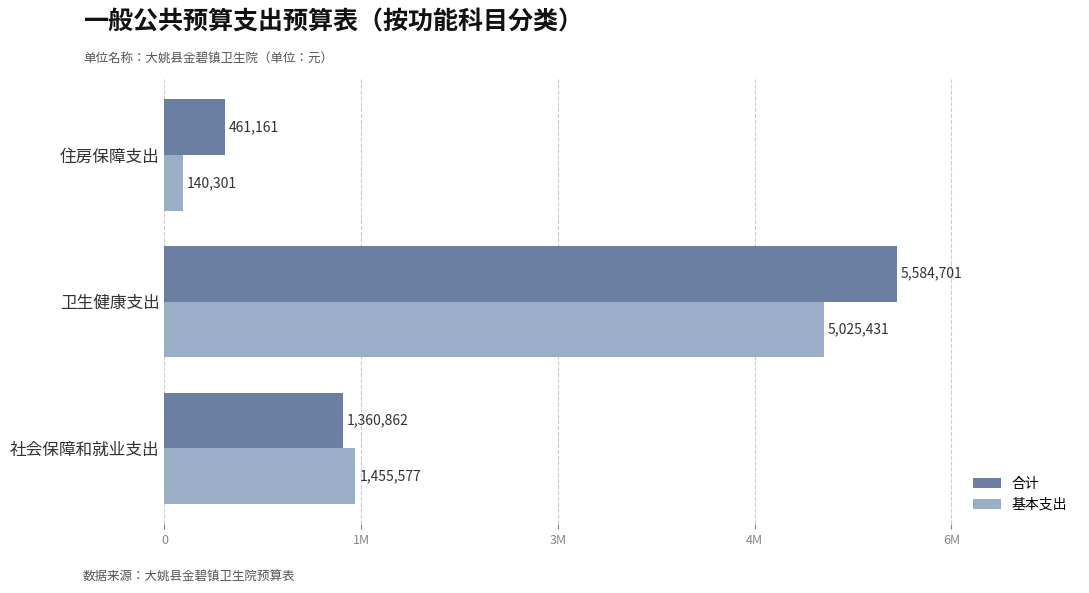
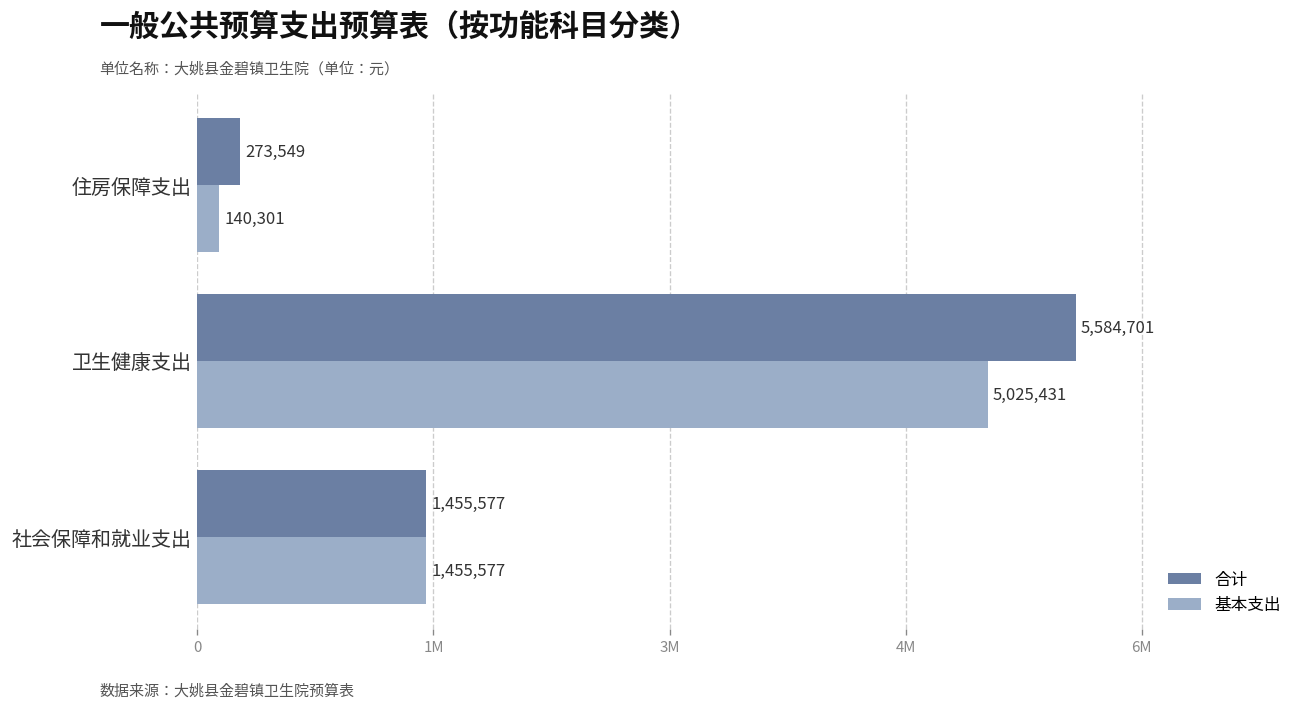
  {
    "合计": {
-     "住房保障支出": "461,161",
+     "住房保障支出": "273,549",
      "卫生健康支出": "5,584,701",
-     "社会保障和就业支出": "1,360,862"
+     "社会保障和就业支出": "1,455,577"
    },
    "基本支出": {
      "住房保障支出": "140,301",
      "卫生健康支出": "5,025,431",
      "社会保障和就业支出": "1,455,577"
    }
  }
